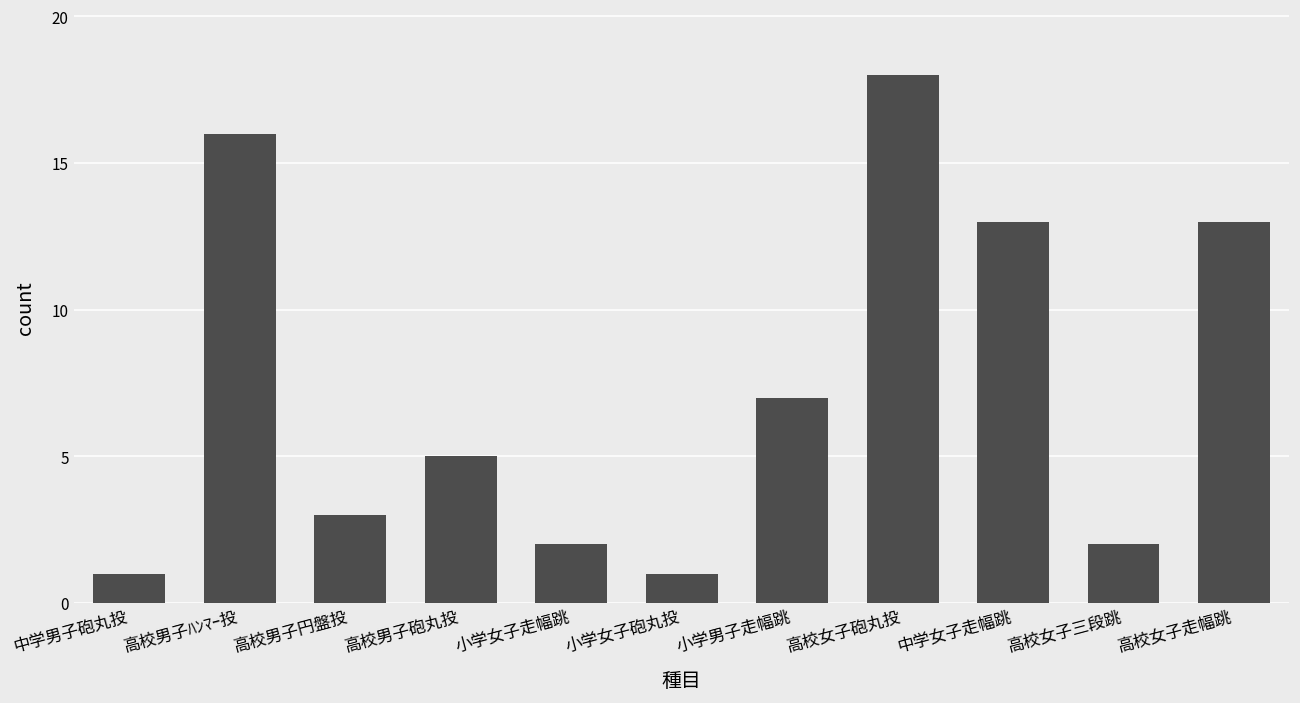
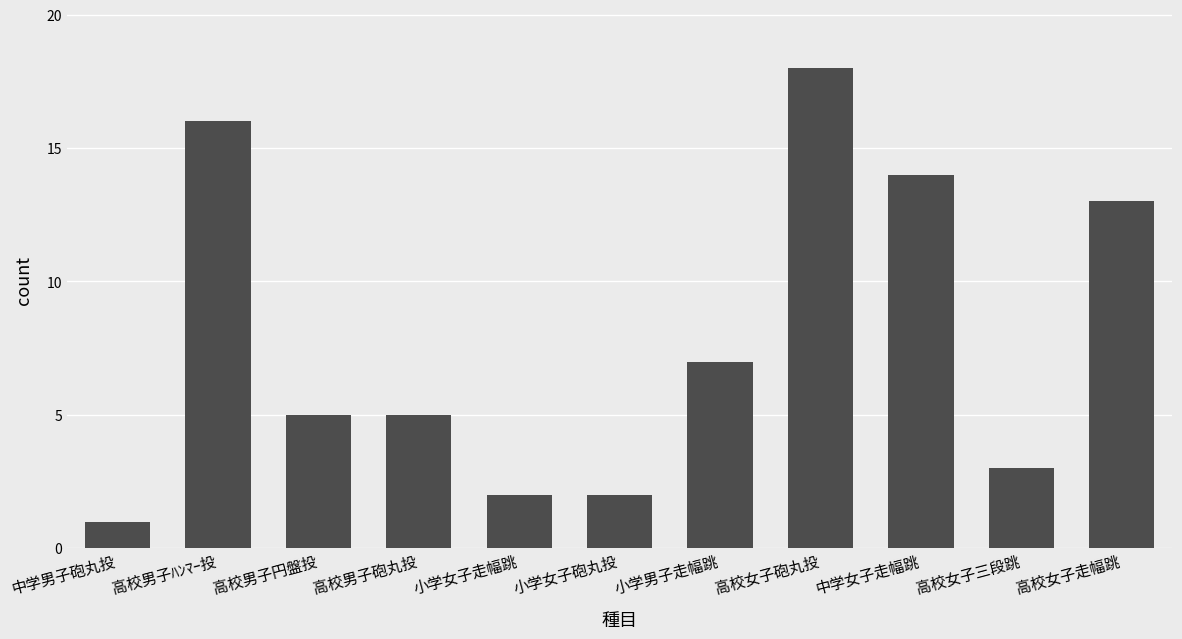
  {
    "中学男子砲丸投": 1,
    "高校男子ﾊﾝﾏｰ投": 16,
-   "高校男子円盤投": 3,
+   "高校男子円盤投": 5,
    "高校男子砲丸投": 5,
    "小学女子走幅跳": 2,
-   "小学女子砲丸投": 1,
+   "小学女子砲丸投": 2,
    "小学男子走幅跳": 7,
    "高校女子砲丸投": 18,
-   "中学女子走幅跳": 13,
-   "高校女子三段跳": 2,
+   "中学女子走幅跳": 14,
+   "高校女子三段跳": 3,
    "高校女子走幅跳": 13
  }
